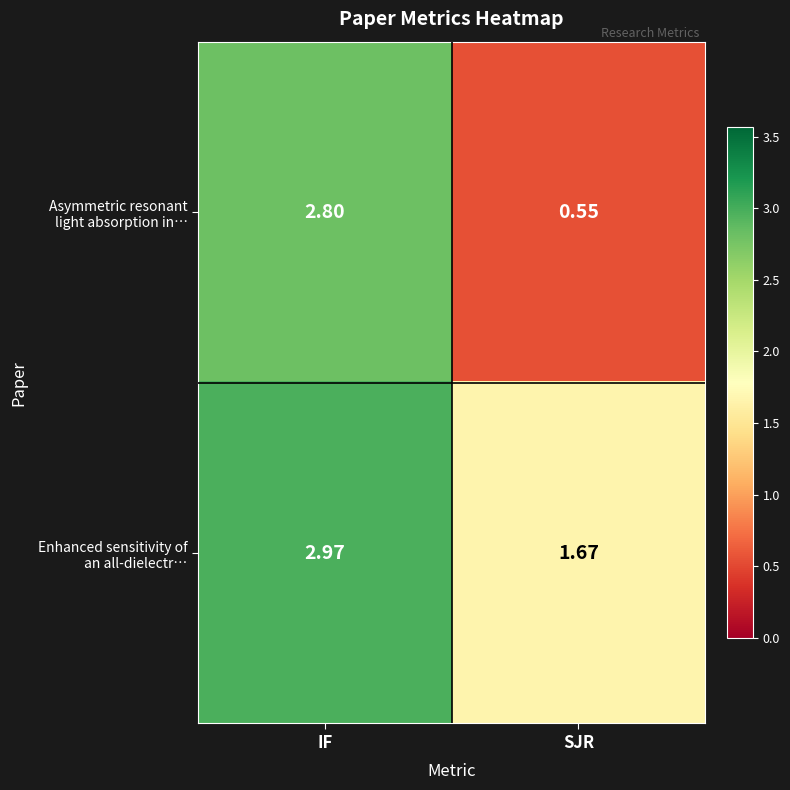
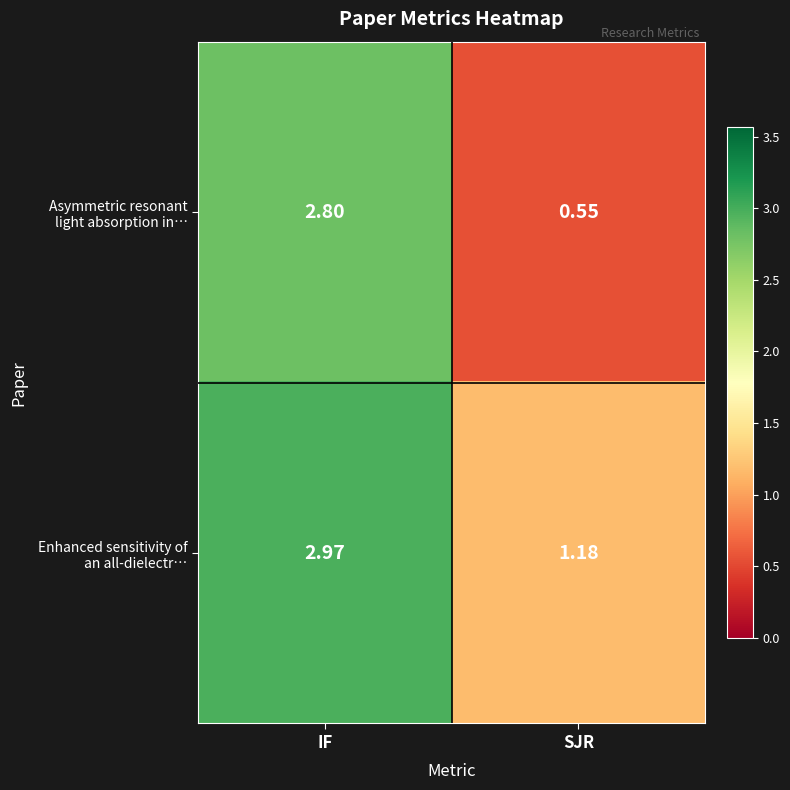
  {
    "Asymmetric resonant light absorption in…": {
      "IF": 2.80,
      "SJR": 0.55
    },
    "Enhanced sensitivity of an all-dielectr…": {
      "IF": 2.97,
-     "SJR": 1.67
+     "SJR": 1.18
    }
  }
